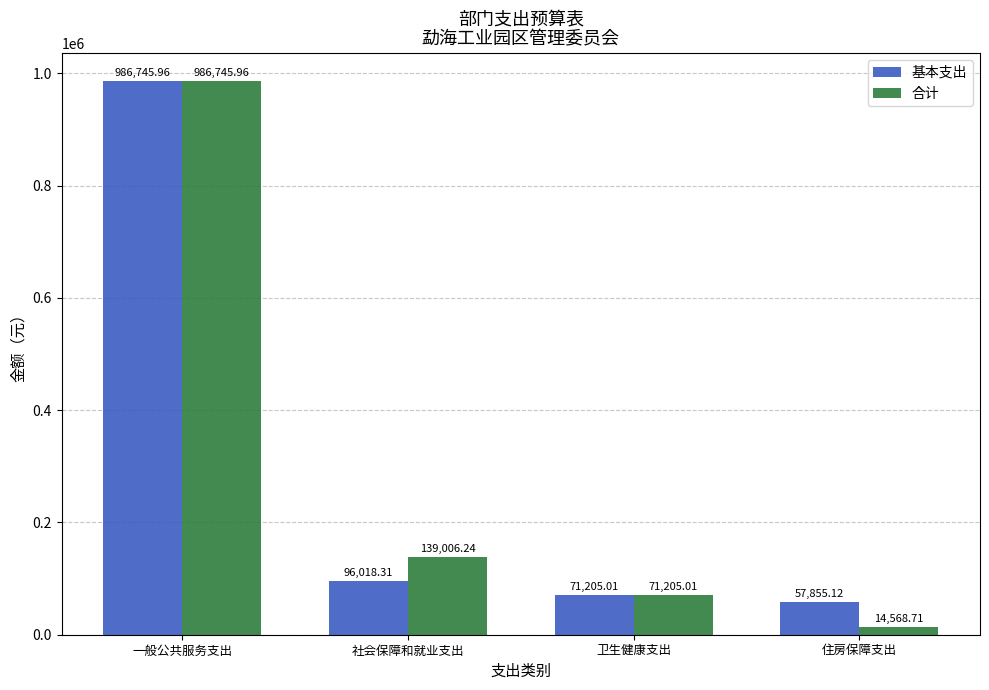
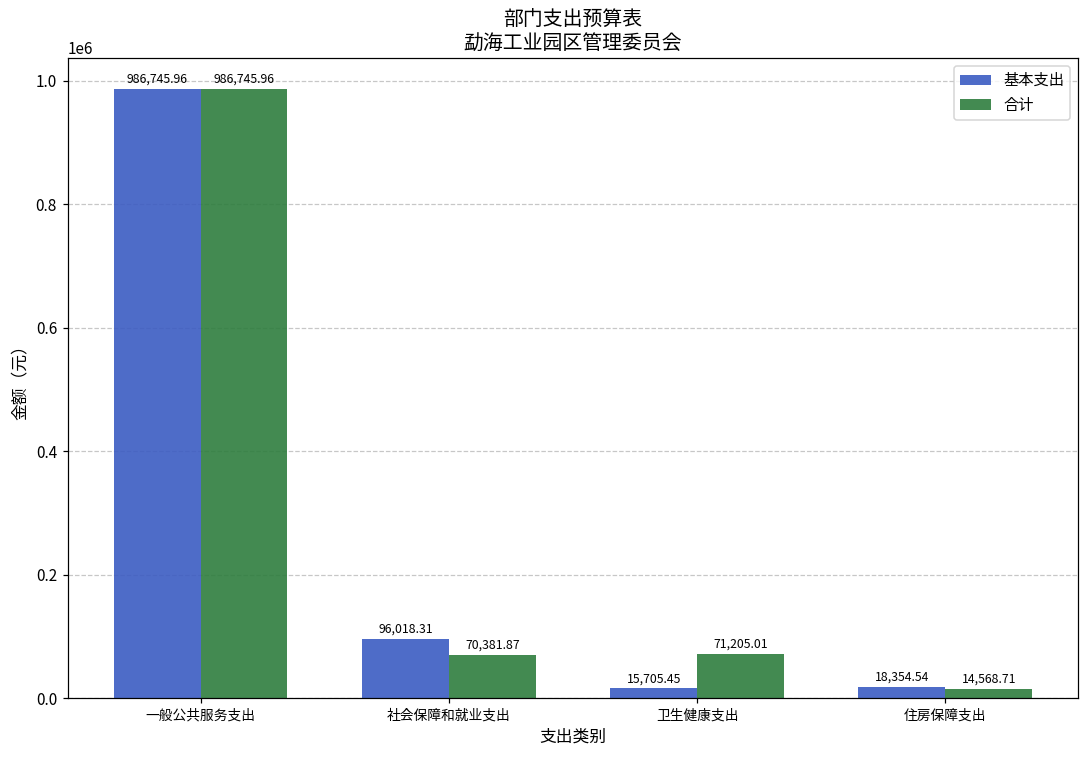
  {
    "基本支出": {
      "一般公共服务支出": "986,745.96",
      "社会保障和就业支出": "96,018.31",
-     "卫生健康支出": "71,205.01",
-     "住房保障支出": "57,855.12"
+     "卫生健康支出": "15,705.45",
+     "住房保障支出": "18,354.54"
    },
    "合计": {
      "一般公共服务支出": "986,745.96",
-     "社会保障和就业支出": "139,006.24",
+     "社会保障和就业支出": "70,381.87",
      "卫生健康支出": "71,205.01",
      "住房保障支出": "14,568.71"
    }
  }
